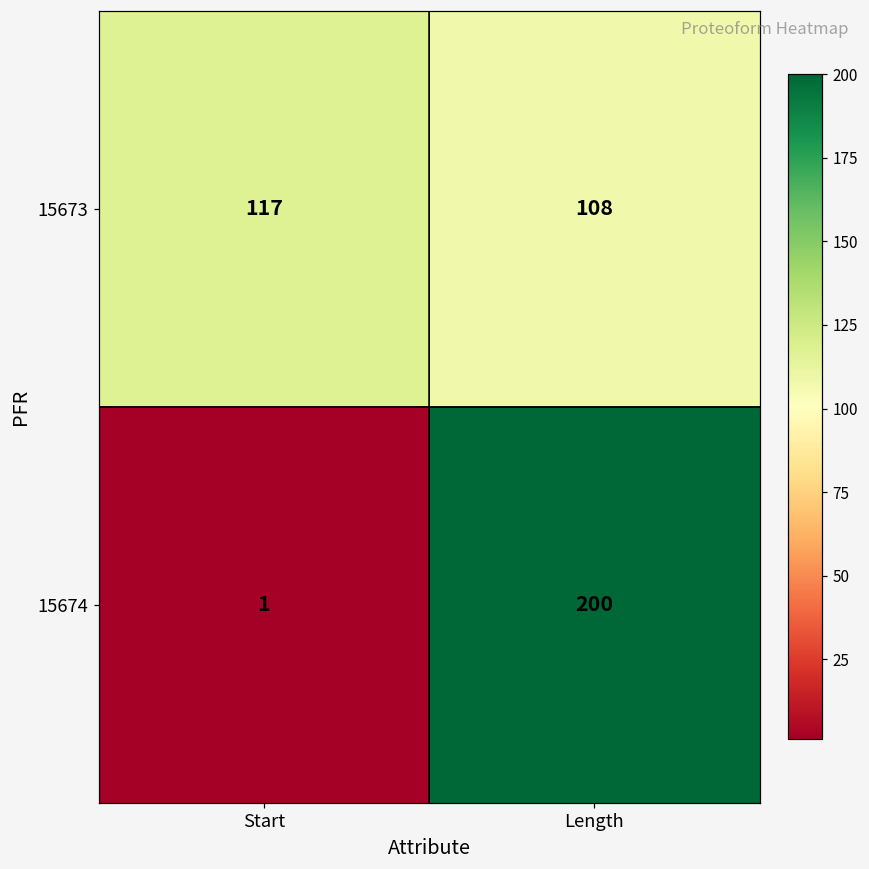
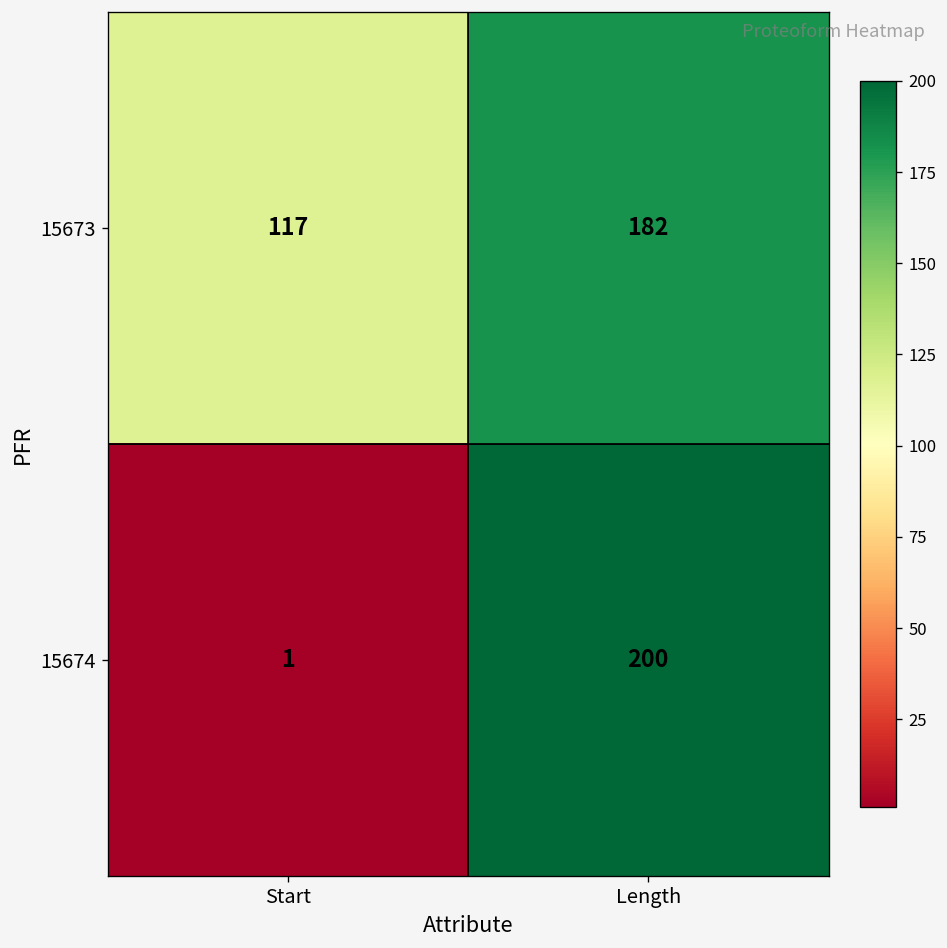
  {
    "15673": {
      "Start": 117,
-     "Length": 108
+     "Length": 182
    },
    "15674": {
      "Start": 1,
      "Length": 200
    }
  }
